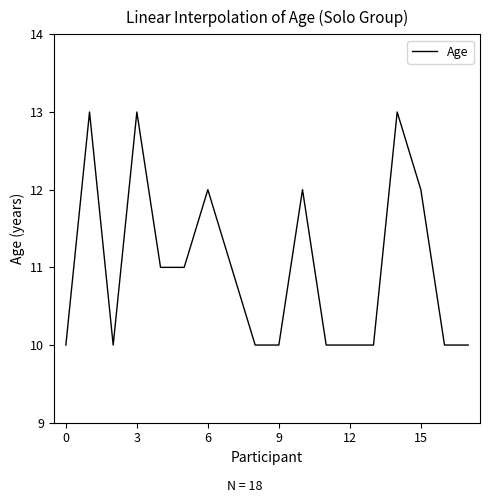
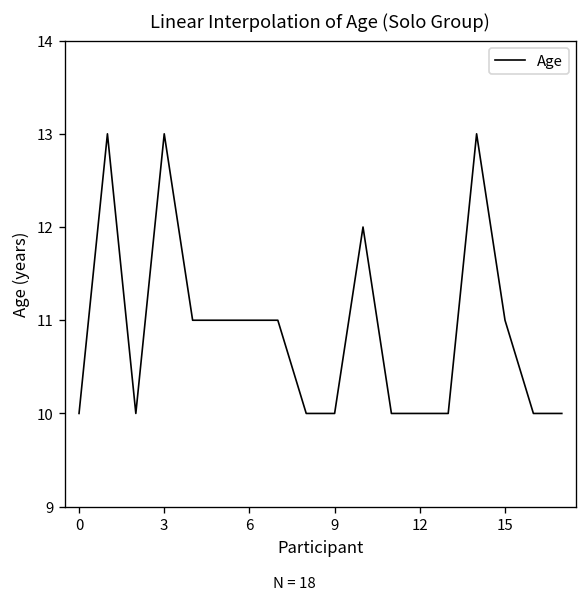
  {
    "0": 10,
    "3": 13,
-   "6": 12,
+   "6": 11,
    "9": 10,
    "12": 10,
-   "15": 12
+   "15": 11
  }
